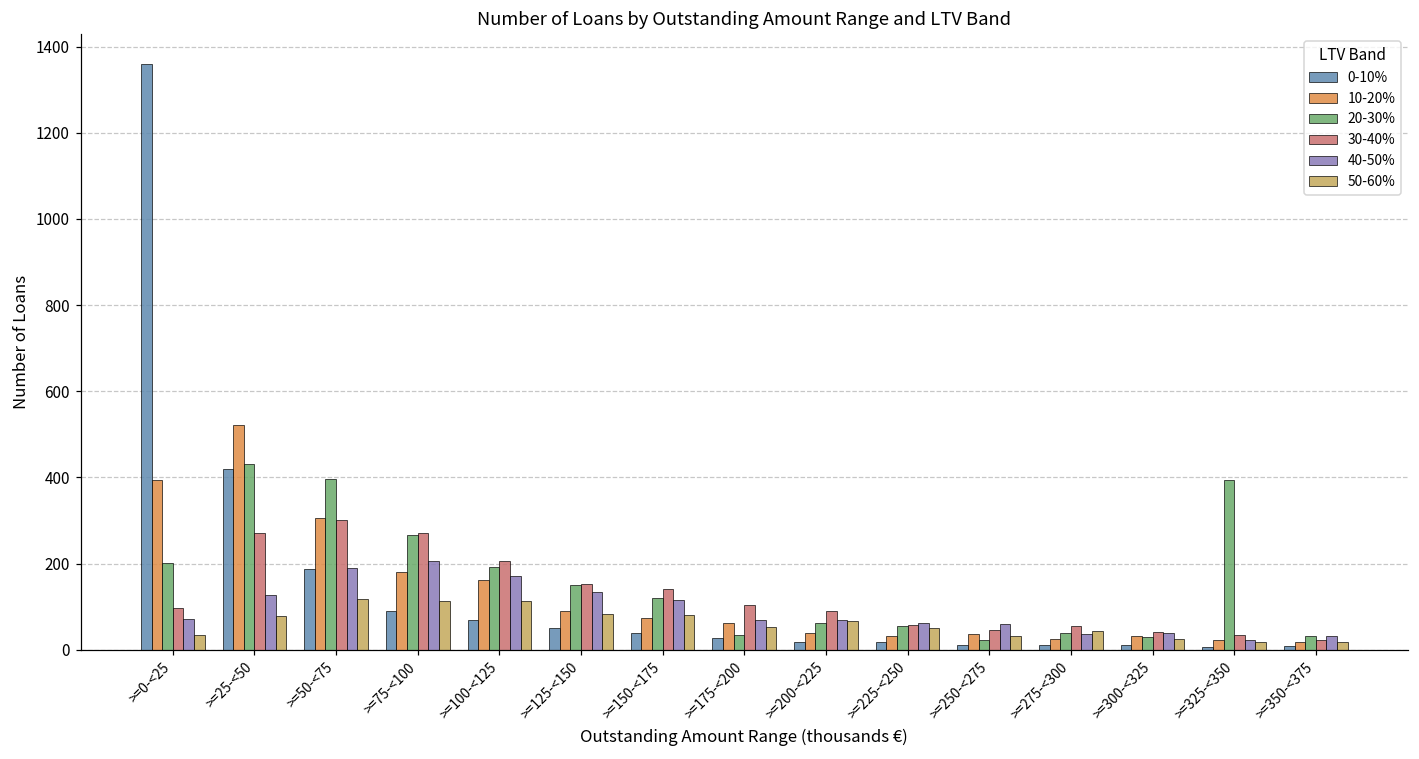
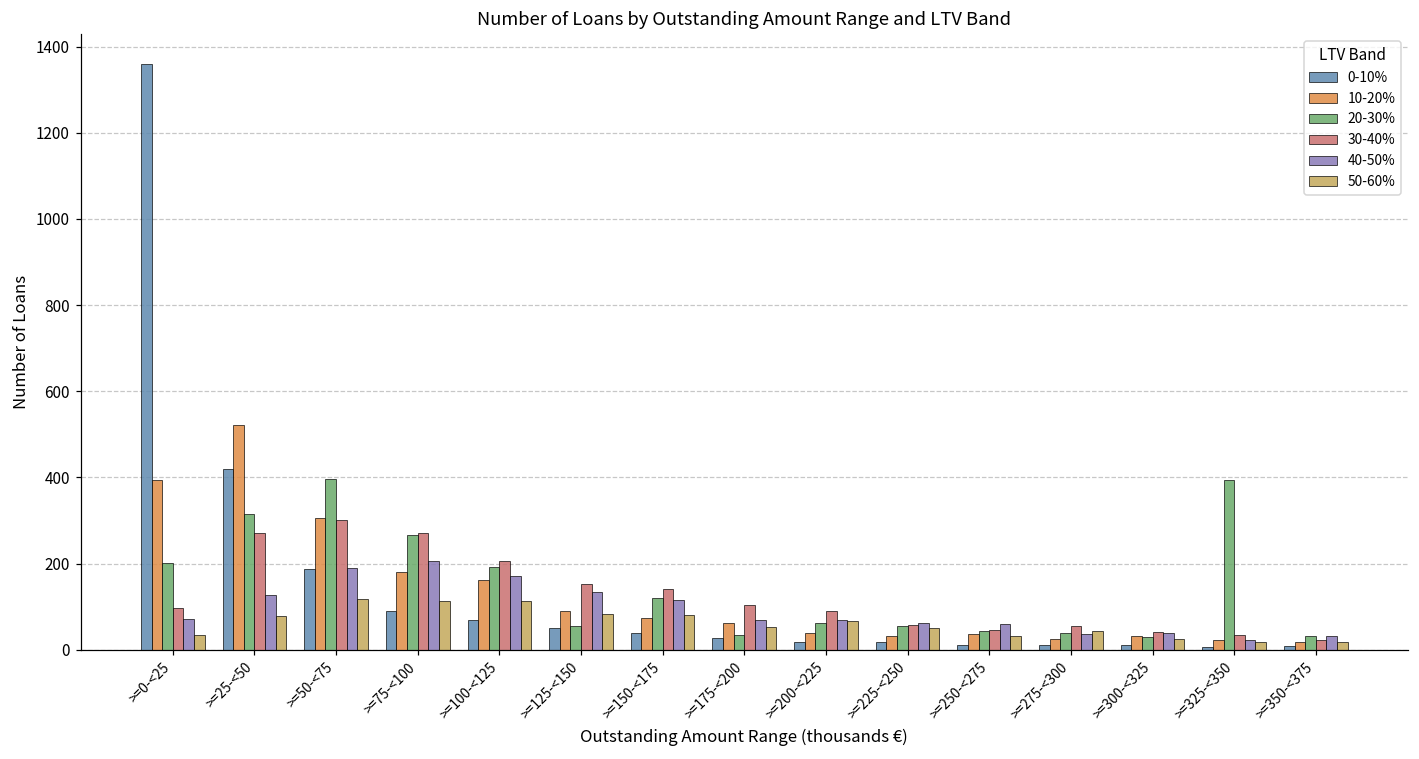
  {
    "20-30%": {
      ">=0-<25": 200,
-     ">=25-<50": 430,
+     ">=25-<50": 320,
      ">=50-<75": 400,
      ">=75-<100": 270,
      ">=100-<125": 190,
-     ">=125-<150": 150,
+     ">=125-<150": 60,
      ">=150-<175": 120,
      ">=175-<200": 30,
      ">=200-<225": 60,
      ">=225-<250": 60,
-     ">=250-<275": 20,
+     ">=250-<275": 40,
      ">=275-<300": 40,
      ">=300-<325": 30,
      ">=325-<350": 390,
      ">=350-<375": 30
    }
  }
